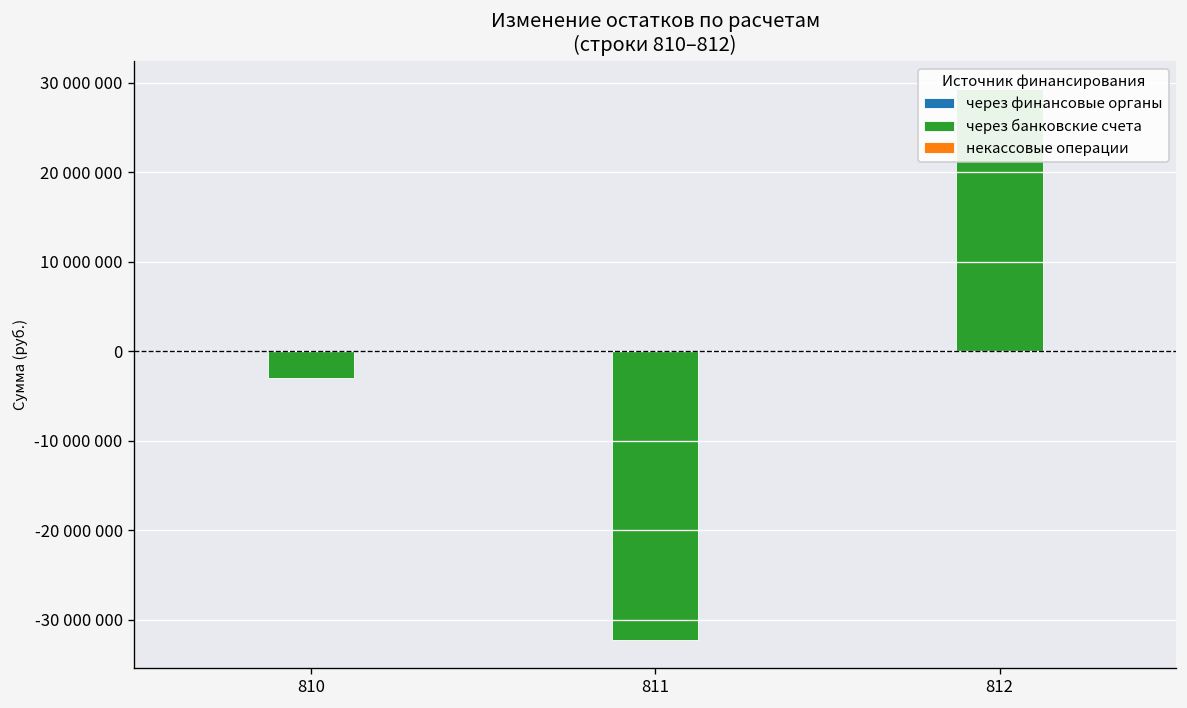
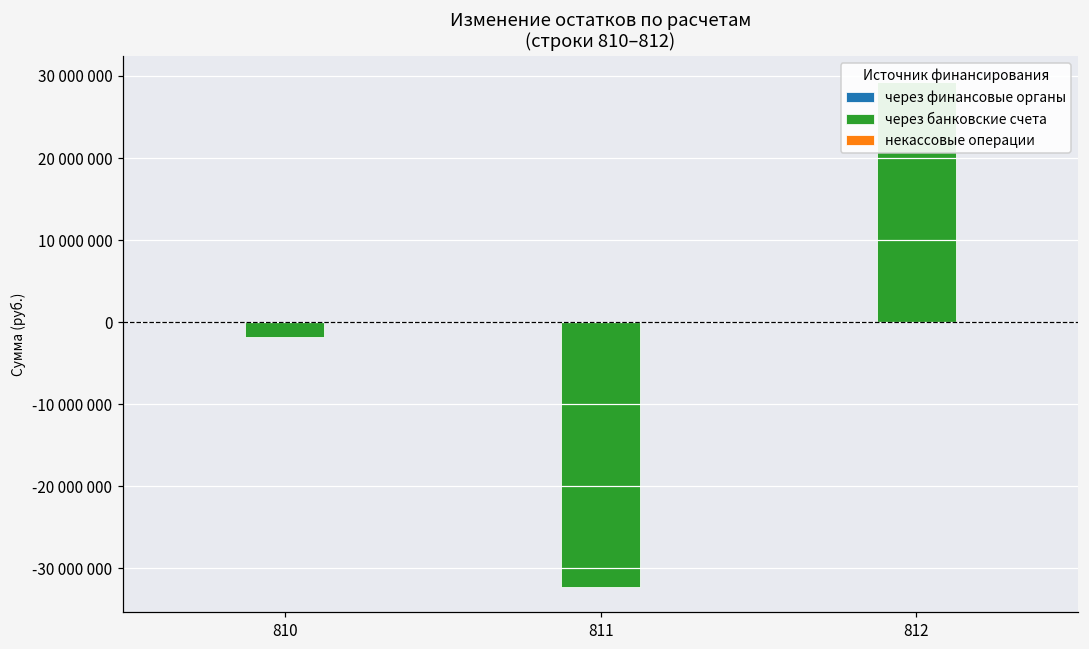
  {
    "через финансовые органы": {
      "810": 0,
      "811": 0,
      "812": 0
    },
    "через банковские счета": {
-     "810": -3000000,
+     "810": -2000000,
      "811": -32000000
    },
    "некассовые операции": {
      "810": 0,
      "811": 0,
      "812": 0
    }
  }
